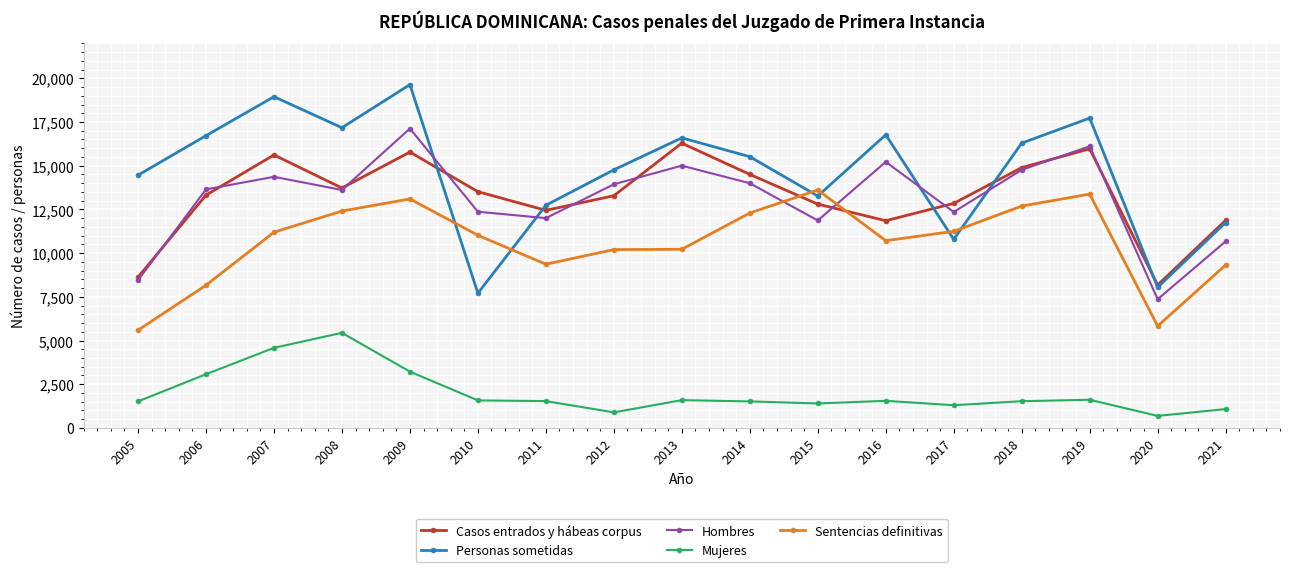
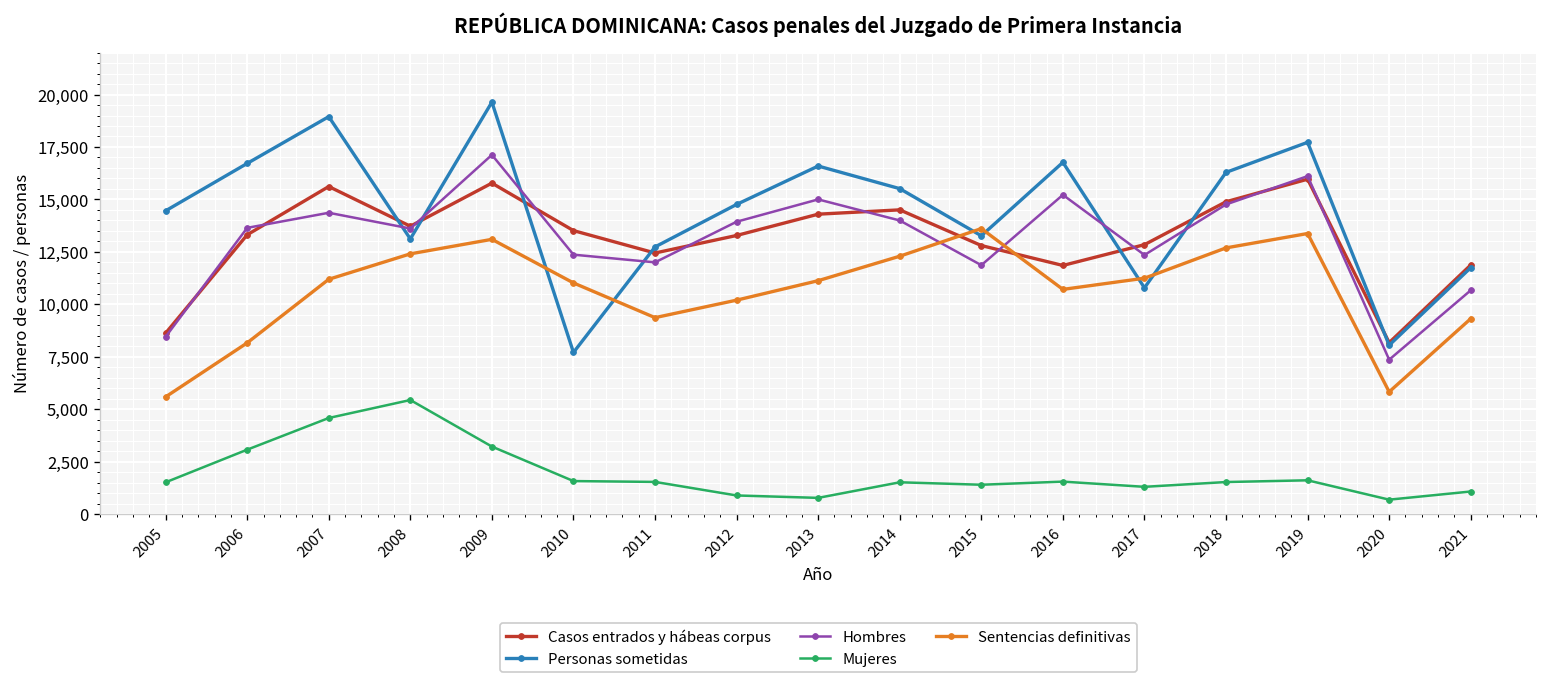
  {
    "Casos entrados y hábeas corpus": {
      "2005": "8,600",
      "2006": "13,300",
      "2007": "15,600",
      "2009": "15,800",
      "2010": "13,500",
      "2011": "12,400",
      "2012": "13,300",
-     "2013": "16,300",
+     "2013": "14,300",
      "2014": "14,500",
      "2015": "12,800",
      "2016": "11,900",
      "2017": "12,800"
    },
    "Personas sometidas": {
      "2005": "14,500",
      "2006": "16,700",
      "2007": "18,900",
-     "2008": "17,200",
+     "2008": "13,100",
      "2009": "19,600",
      "2010": "7,700",
      "2011": "12,700",
      "2012": "14,800",
      "2013": "16,600",
      "2014": "15,500",
      "2015": "13,300",
      "2016": "16,800",
      "2017": "10,800",
      "2018": "16,300",
      "2019": "17,700"
    },
    "Hombres": {
      "2005": "8,500",
      "2006": "13,600",
      "2007": "14,400",
      "2009": "17,100",
      "2010": "12,400",
      "2011": "12,000",
      "2012": "13,900",
      "2013": "15,000",
      "2014": "14,000",
      "2015": "11,900",
      "2016": "15,200",
      "2017": "12,400",
      "2020": "7,400",
      "2021": "10,700"
    },
    "Mujeres": {
      "2005": "1,500",
      "2006": "3,100",
      "2007": "4,600",
      "2008": "5,400",
      "2009": "3,200",
      "2010": "1,600",
      "2011": "1,500",
      "2012": "900",
-     "2013": "1,600",
+     "2013": "800",
      "2014": "1,500",
      "2015": "1,400",
      "2016": "1,500",
      "2017": "1,300",
      "2018": "1,500",
      "2019": "1,600",
      "2020": "700",
      "2021": "1,100"
    },
    "Sentencias definitivas": {
      "2005": "5,600",
      "2006": "8,200",
      "2007": "11,200",
      "2008": "12,400",
      "2009": "13,100",
      "2010": "11,000",
      "2011": "9,400",
      "2012": "10,200",
-     "2013": "10,200",
+     "2013": "11,100",
      "2014": "12,300",
      "2015": "13,600",
      "2016": "10,700",
      "2017": "11,200",
      "2018": "12,700",
      "2019": "13,400",
      "2020": "5,800",
      "2021": "9,300"
    }
  }
